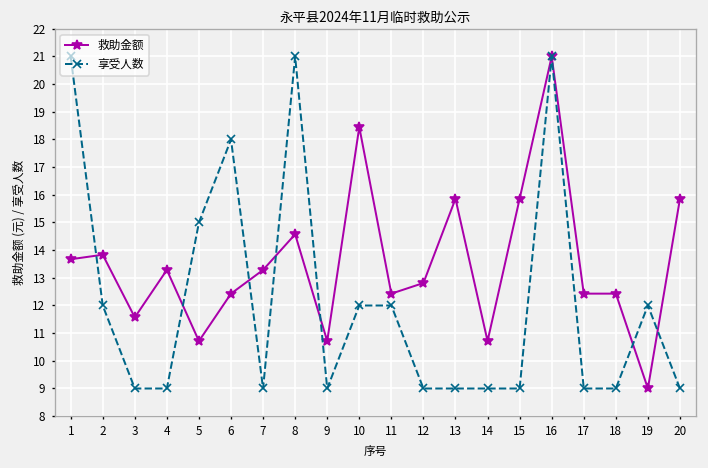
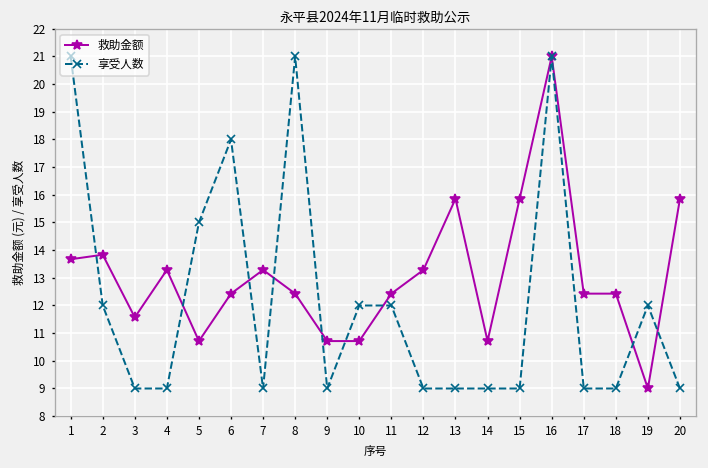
  {
    "救助金额": {
      "1": 13.7,
      "2": 13.8,
      "3": 11.6,
      "4": 13.3,
      "5": 10.7,
      "6": 12.4,
      "7": 13.3,
-     "8": 14.6,
+     "8": 12.4,
      "9": 10.7,
-     "10": 18.4,
+     "10": 10.7,
      "11": 12.4,
-     "12": 12.8,
+     "12": 13.3,
      "13": 15.9,
      "14": 10.7,
      "15": 15.9,
      "17": 12.4,
      "18": 12.4,
      "19": 9.0,
      "20": 15.9
    },
    "享受人数": {
      "2": 12.0,
      "3": 9.0,
      "4": 9.0,
      "5": 15.0,
      "6": 18.0,
      "7": 9.0,
      "8": 21.0,
      "9": 9.0,
      "10": 12.0,
      "11": 12.0,
      "12": 9.0,
      "13": 9.0,
      "14": 9.0,
      "15": 9.0,
      "17": 9.0,
      "18": 9.0,
      "19": 12.0,
      "20": 9.0
    }
  }
